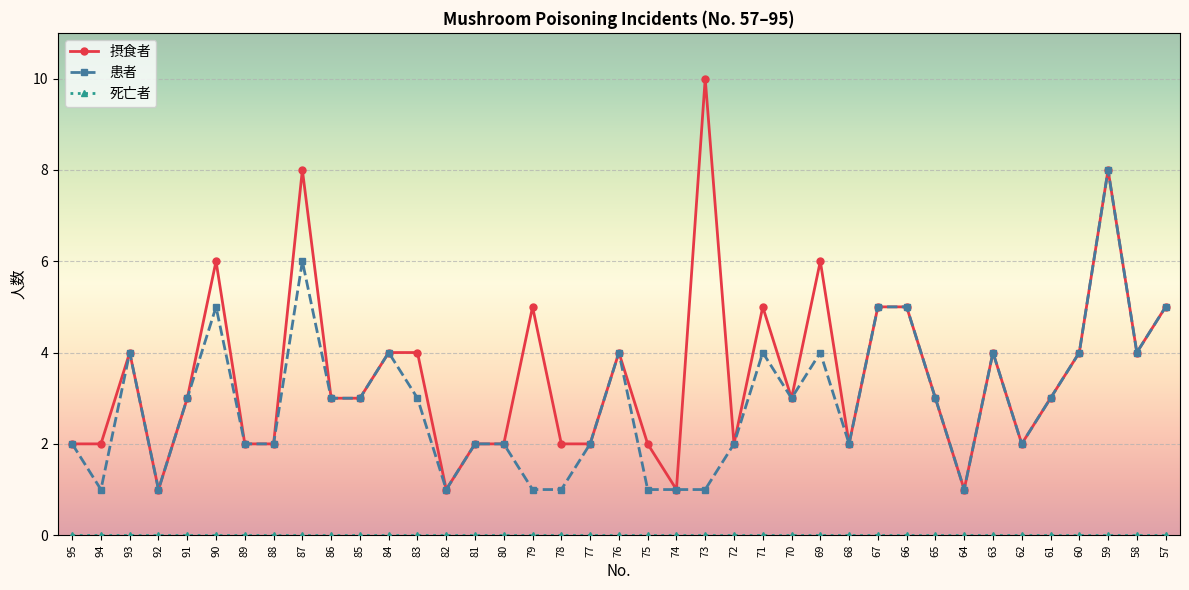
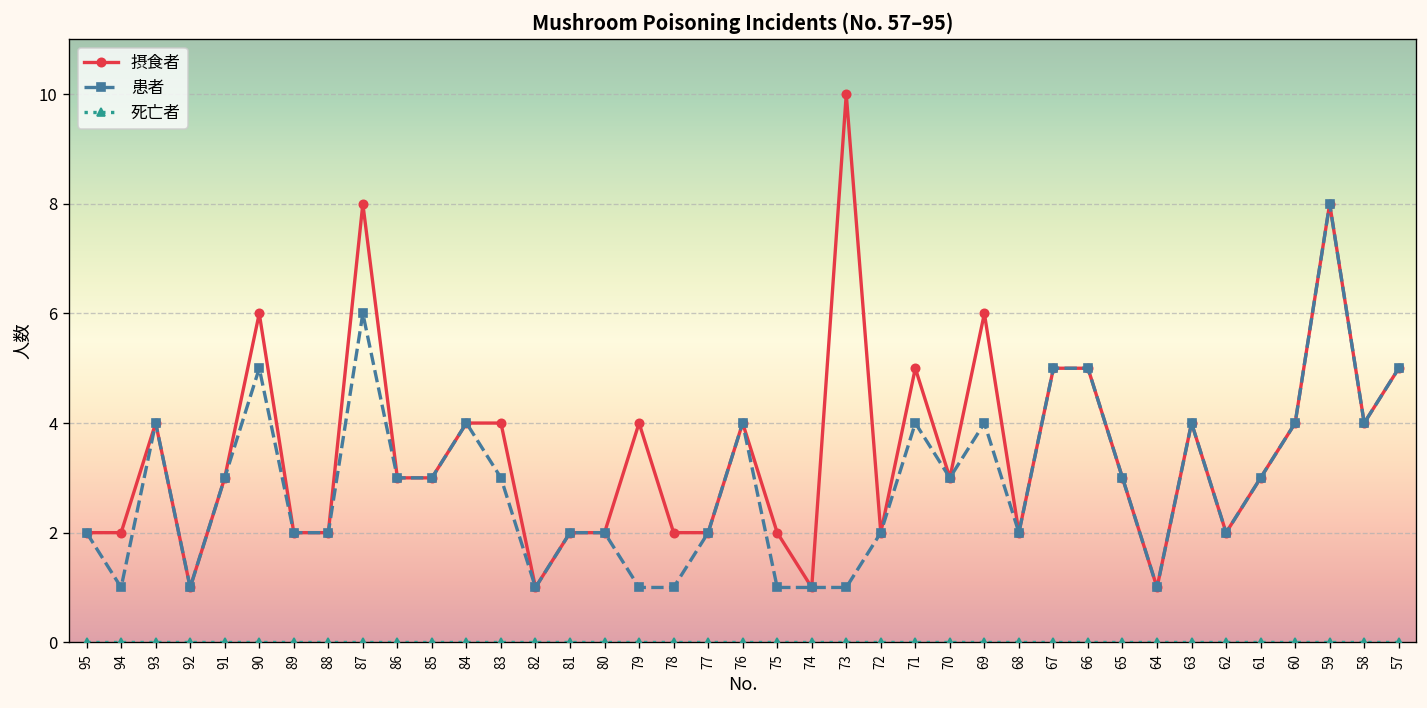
  {
    "摂食者": {
      "94": 2,
      "90": 6,
      "87": 8,
      "83": 4,
-     "79": 5,
+     "79": 4,
      "78": 2,
      "75": 2,
      "73": 10,
      "71": 5,
      "69": 6
    }
  }
